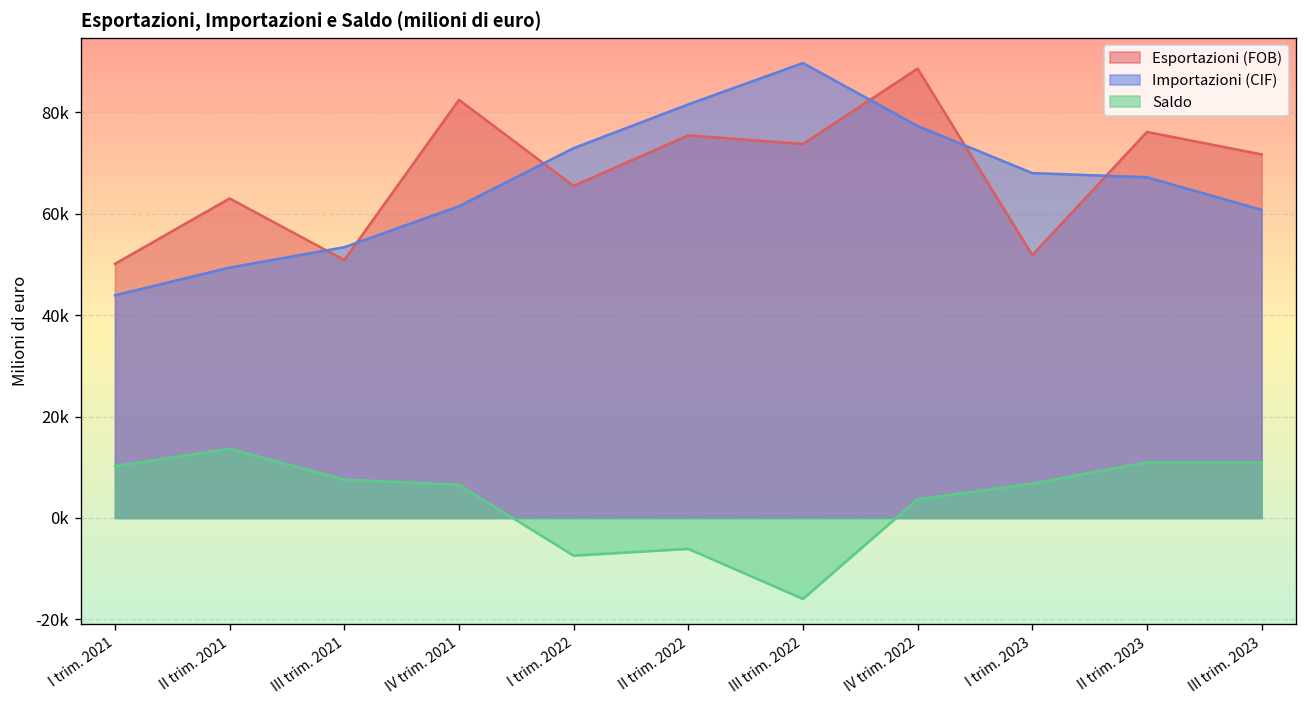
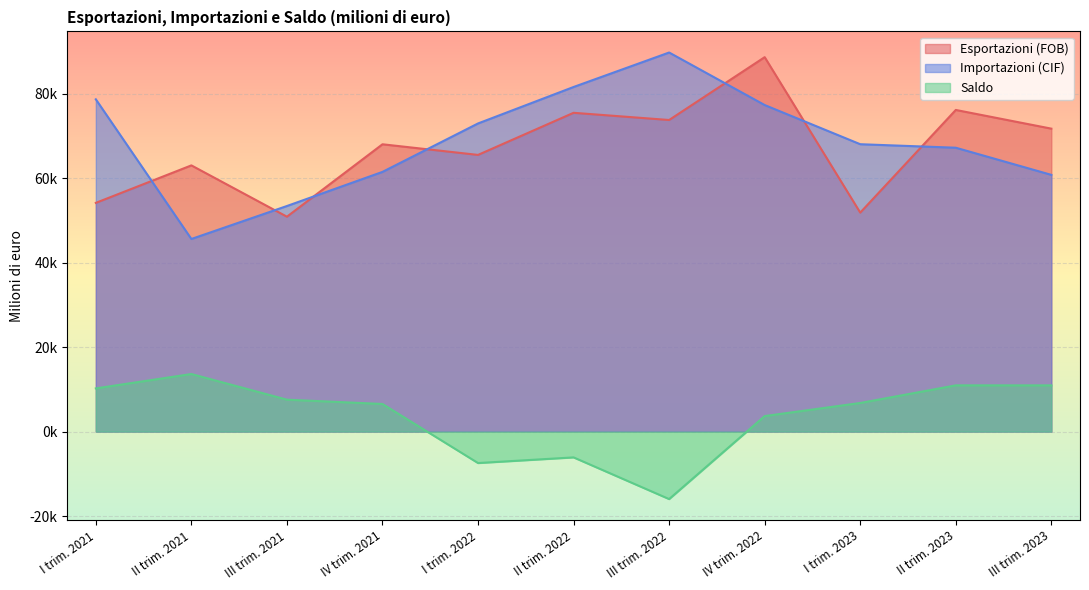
  {
    "Esportazioni (FOB)": {
-     "I trim. 2021": 50000,
+     "I trim. 2021": 54000,
      "II trim. 2021": 63000,
      "III trim. 2021": 51000,
-     "IV trim. 2021": 82000,
+     "IV trim. 2021": 68000,
      "I trim. 2022": 66000,
      "II trim. 2022": 75000,
      "III trim. 2022": 74000,
      "IV trim. 2022": 89000,
      "I trim. 2023": 52000,
      "II trim. 2023": 76000,
      "III trim. 2023": 72000
    },
    "Importazioni (CIF)": {
-     "I trim. 2021": 44000,
-     "II trim. 2021": 49000,
+     "I trim. 2021": 79000,
+     "II trim. 2021": 46000,
      "III trim. 2021": 53000,
      "IV trim. 2021": 61000,
      "I trim. 2022": 73000,
      "II trim. 2022": 82000,
      "III trim. 2022": 90000,
      "IV trim. 2022": 77000,
      "I trim. 2023": 68000,
      "II trim. 2023": 67000,
      "III trim. 2023": 61000
    }
  }
